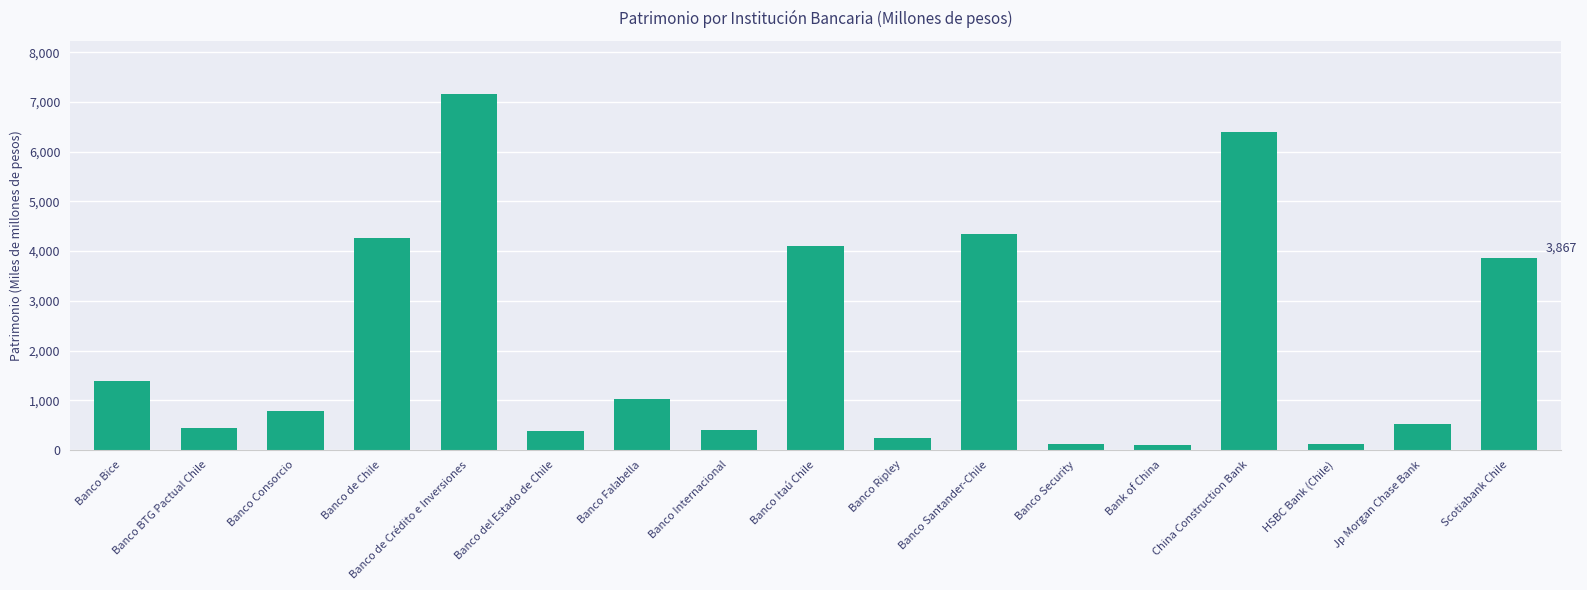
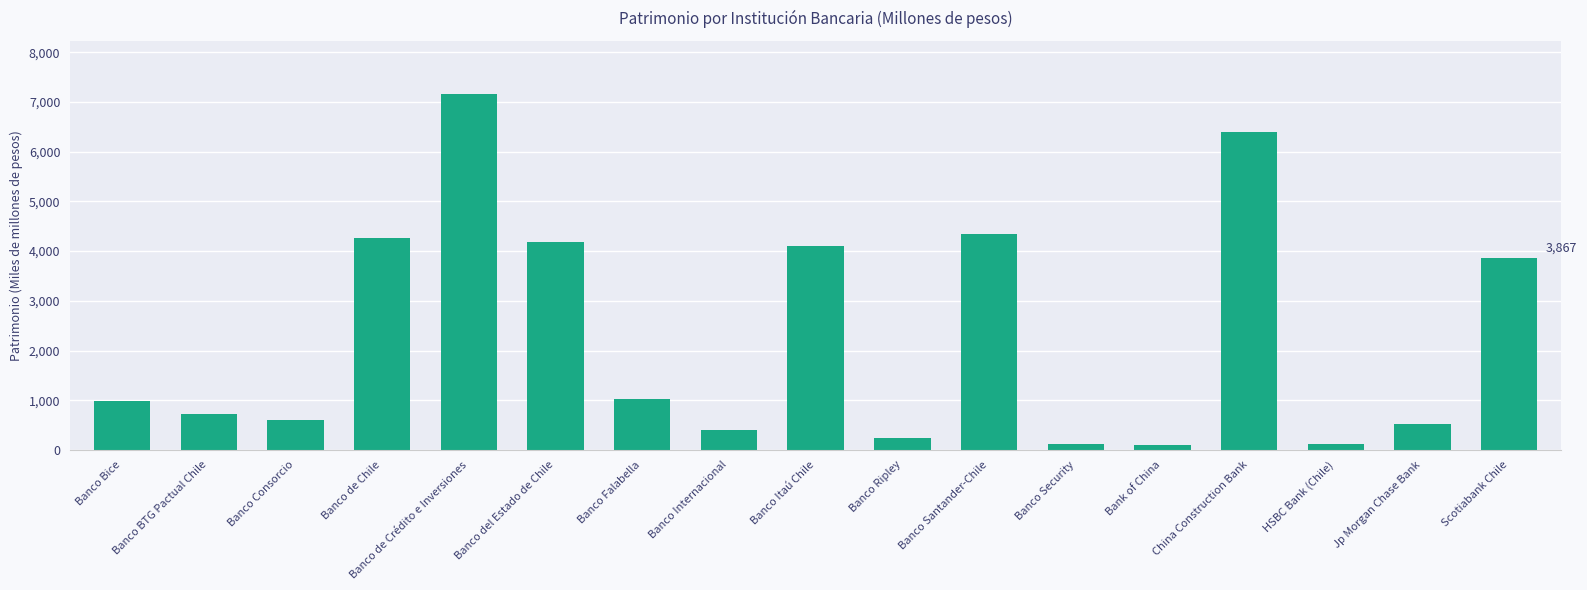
  {
-   "Banco Bice": "1,400",
-   "Banco BTG Pactual Chile": "500",
-   "Banco Consorcio": "800",
+   "Banco Bice": "1,000",
+   "Banco BTG Pactual Chile": "700",
+   "Banco Consorcio": "600",
    "Banco de Chile": "4,300",
    "Banco de Crédito e Inversiones": "7,200",
-   "Banco del Estado de Chile": "400",
+   "Banco del Estado de Chile": "4,200",
    "Banco Falabella": "1,000",
    "Banco Internacional": "400",
    "Banco Itaú Chile": "4,100",
    "Banco Ripley": "200",
    "Banco Santander-Chile": "4,300",
    "Banco Security": "100",
    "Bank of China": "100",
    "China Construction Bank": "6,400",
    "HSBC Bank (Chile)": "100",
    "Jp Morgan Chase Bank": "500",
    "Scotiabank Chile": "3,900"
  }
